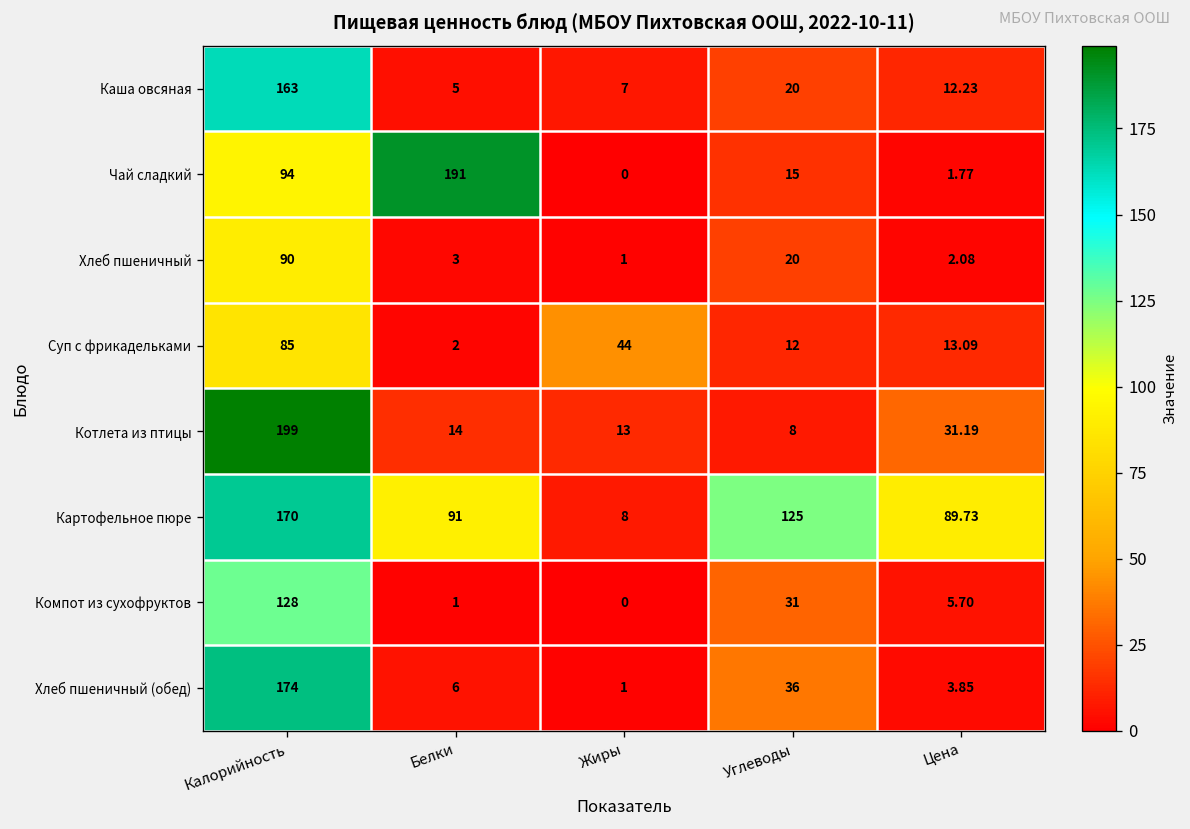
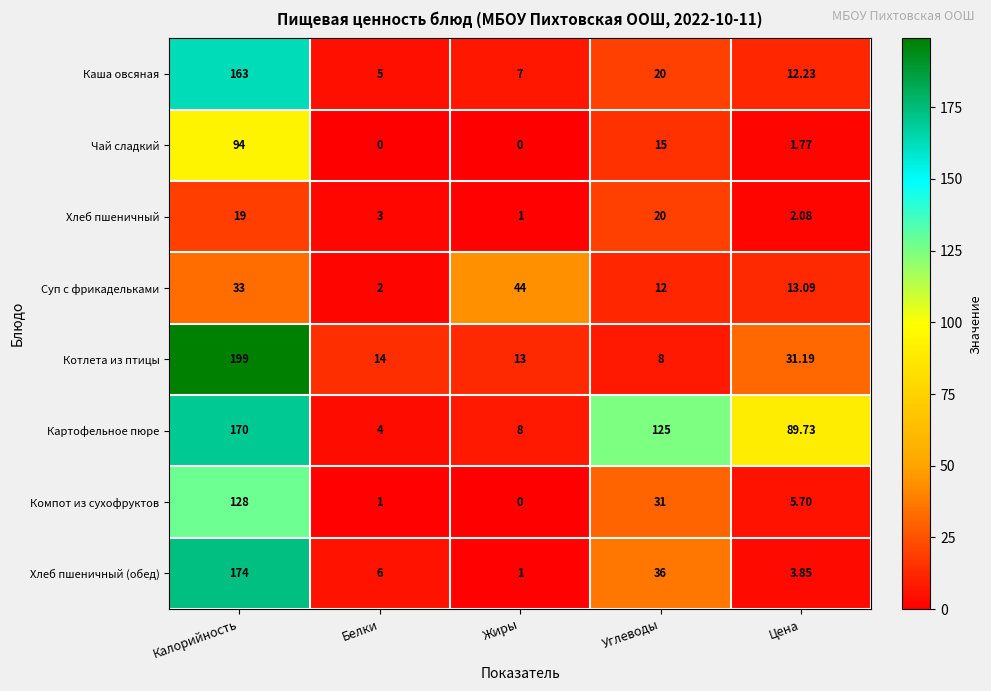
  {
    "Каша овсяная": {
      "Калорийность": 163,
      "Белки": 5,
      "Жиры": 7,
      "Углеводы": 20,
      "Цена": 12.23
    },
    "Чай сладкий": {
      "Калорийность": 94,
-     "Белки": 191,
+     "Белки": 0,
      "Жиры": 0,
      "Углеводы": 15,
      "Цена": 1.77
    },
    "Хлеб пшеничный": {
-     "Калорийность": 90,
+     "Калорийность": 19,
      "Белки": 3,
      "Жиры": 1,
      "Углеводы": 20,
      "Цена": 2.08
    },
    "Суп с фрикадельками": {
-     "Калорийность": 85,
+     "Калорийность": 33,
      "Белки": 2,
      "Жиры": 44,
      "Углеводы": 12,
      "Цена": 13.09
    },
    "Котлета из птицы": {
      "Калорийность": 199,
      "Белки": 14,
      "Жиры": 13,
      "Углеводы": 8,
      "Цена": 31.19
    },
    "Картофельное пюре": {
      "Калорийность": 170,
-     "Белки": 91,
+     "Белки": 4,
      "Жиры": 8,
      "Углеводы": 125,
      "Цена": 89.73
    },
    "Компот из сухофруктов": {
      "Калорийность": 128,
      "Белки": 1,
      "Жиры": 0,
      "Углеводы": 31,
      "Цена": 5.70
    },
    "Хлеб пшеничный (обед)": {
      "Калорийность": 174,
      "Белки": 6,
      "Жиры": 1,
      "Углеводы": 36,
      "Цена": 3.85
    }
  }
